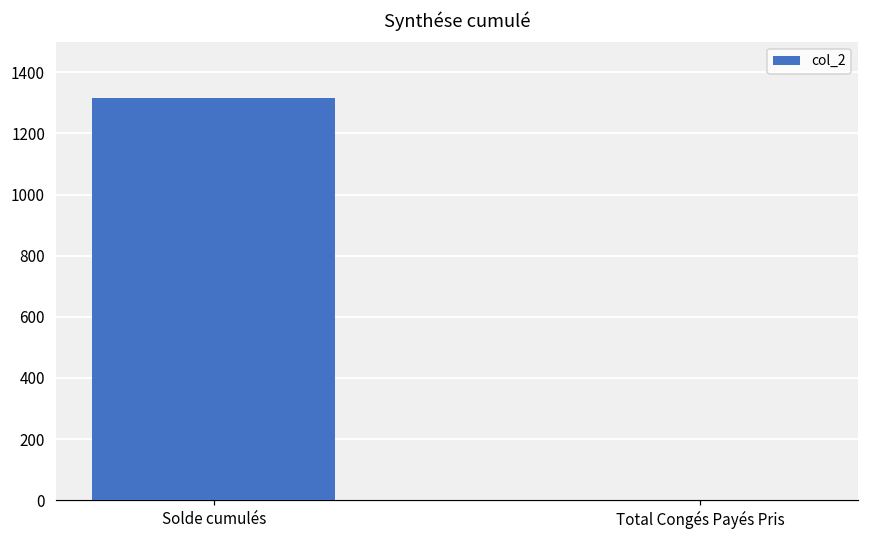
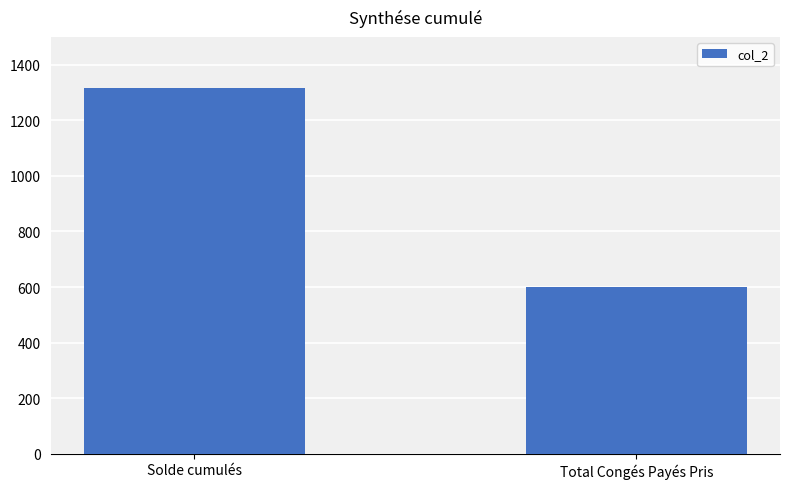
  {
    "Solde cumulés": 1320,
-   "Total Congés Payés Pris": 0
+   "Total Congés Payés Pris": 600
  }
